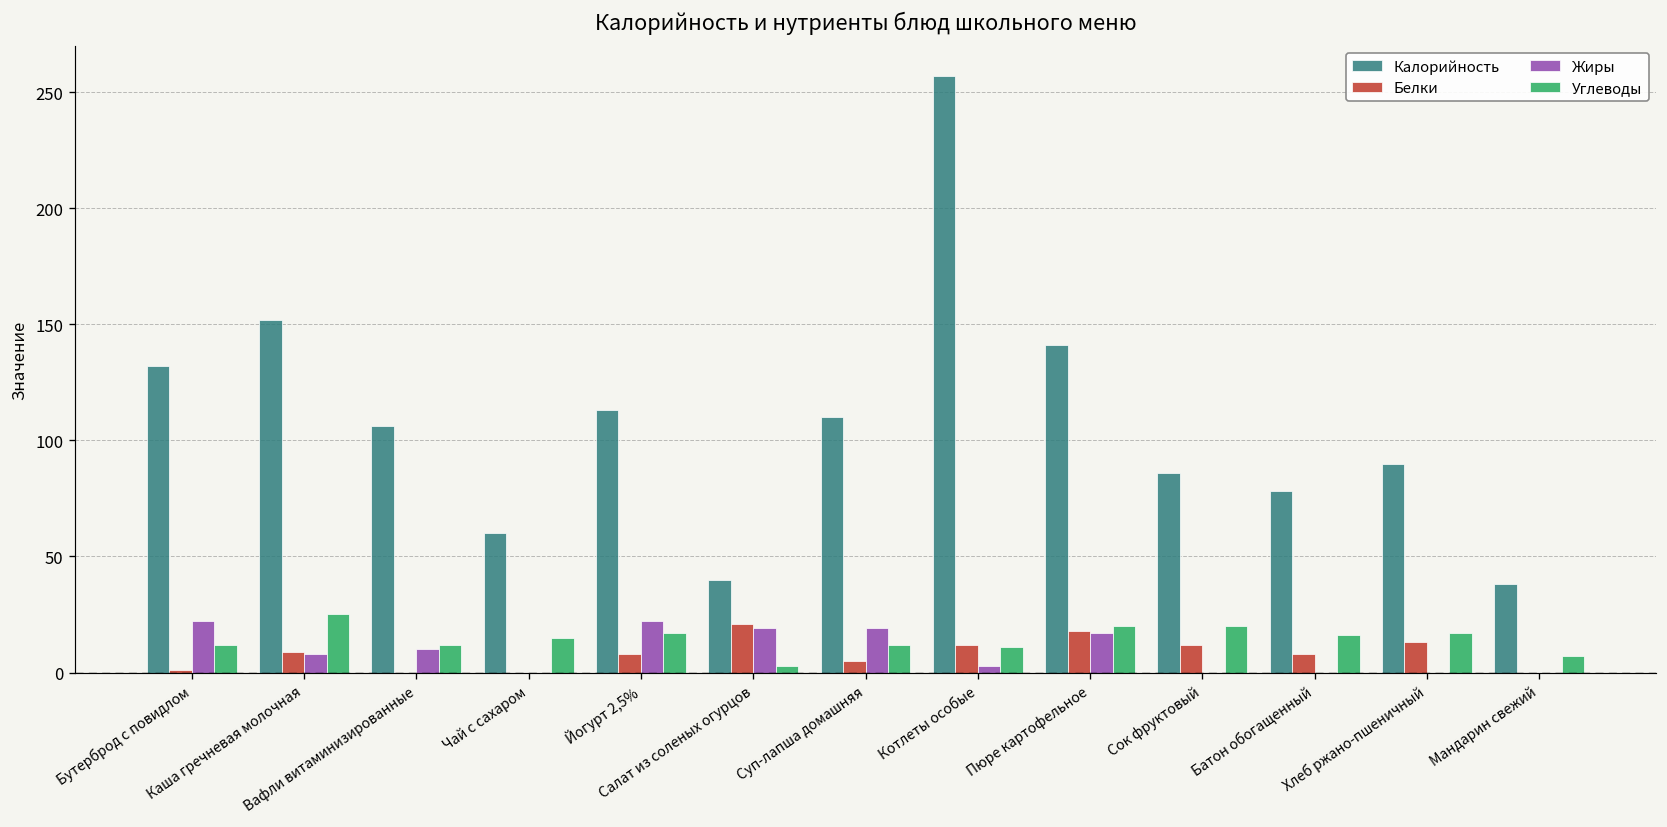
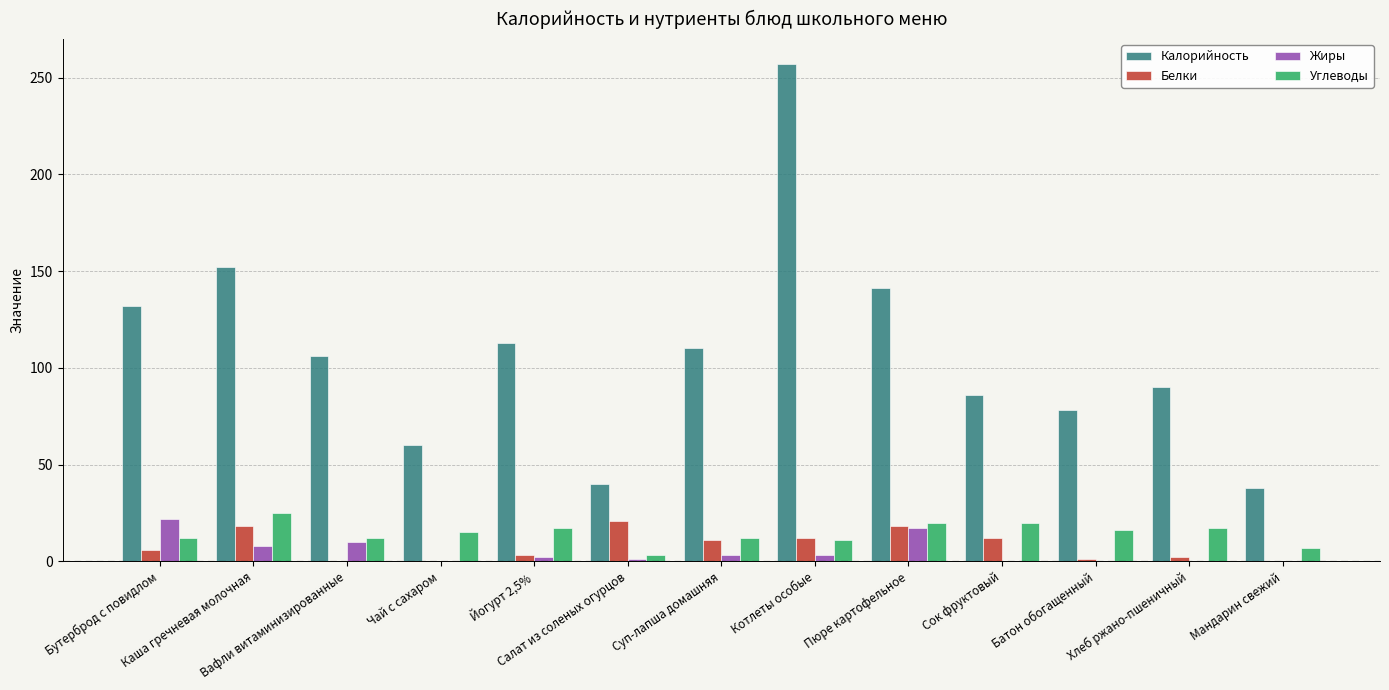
  {
    "Белки": {
-     "Бутерброд с повидлом": 1,
-     "Каша гречневая молочная": 9,
+     "Бутерброд с повидлом": 6,
+     "Каша гречневая молочная": 18,
      "Вафли витаминизированные": 0,
      "Чай с сахаром": 0,
-     "Йогурт 2,5%": 8,
+     "Йогурт 2,5%": 3,
      "Салат из соленых огурцов": 21,
-     "Суп-лапша домашняя": 5,
+     "Суп-лапша домашняя": 11,
      "Котлеты особые": 12,
      "Пюре картофельное": 18,
      "Сок фруктовый": 12,
-     "Батон обогащенный": 8,
-     "Хлеб ржано-пшеничный": 13,
+     "Батон обогащенный": 1,
+     "Хлеб ржано-пшеничный": 2,
      "Мандарин свежий": 0
    },
    "Жиры": {
      "Бутерброд с повидлом": 22,
      "Каша гречневая молочная": 8,
      "Вафли витаминизированные": 10,
      "Чай с сахаром": 0,
-     "Йогурт 2,5%": 22,
-     "Салат из соленых огурцов": 19,
-     "Суп-лапша домашняя": 19,
+     "Йогурт 2,5%": 2,
+     "Салат из соленых огурцов": 1,
+     "Суп-лапша домашняя": 3,
      "Котлеты особые": 3,
      "Пюре картофельное": 17,
      "Сок фруктовый": 0,
      "Батон обогащенный": 0,
      "Хлеб ржано-пшеничный": 0,
      "Мандарин свежий": 0
    }
  }
